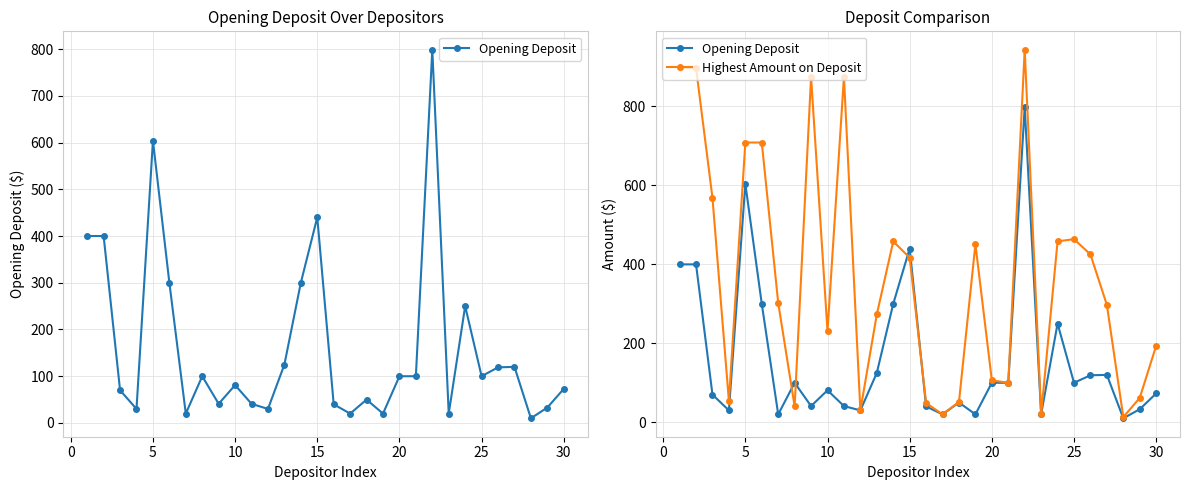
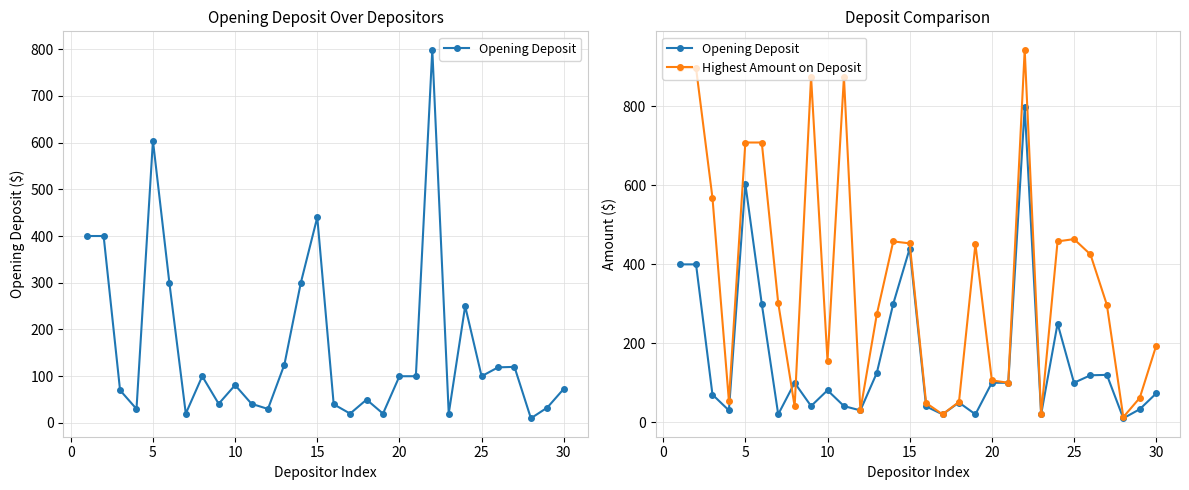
  {
    "Opening Deposit Over Depositors": {
      "5": 600,
      "10": 80,
      "15": 440,
      "20": 100,
      "25": 100,
      "30": 70
    },
    "Deposit Comparison": {
      "Opening Deposit": {
        "5": 600,
        "10": 80,
        "15": 440,
        "25": 100,
        "30": 70
      },
      "Highest Amount on Deposit": {
        "5": 710,
-       "10": 230,
-       "15": 420,
+       "10": 160,
+       "15": 450,
        "25": 460,
        "30": 190
      }
    }
  }
